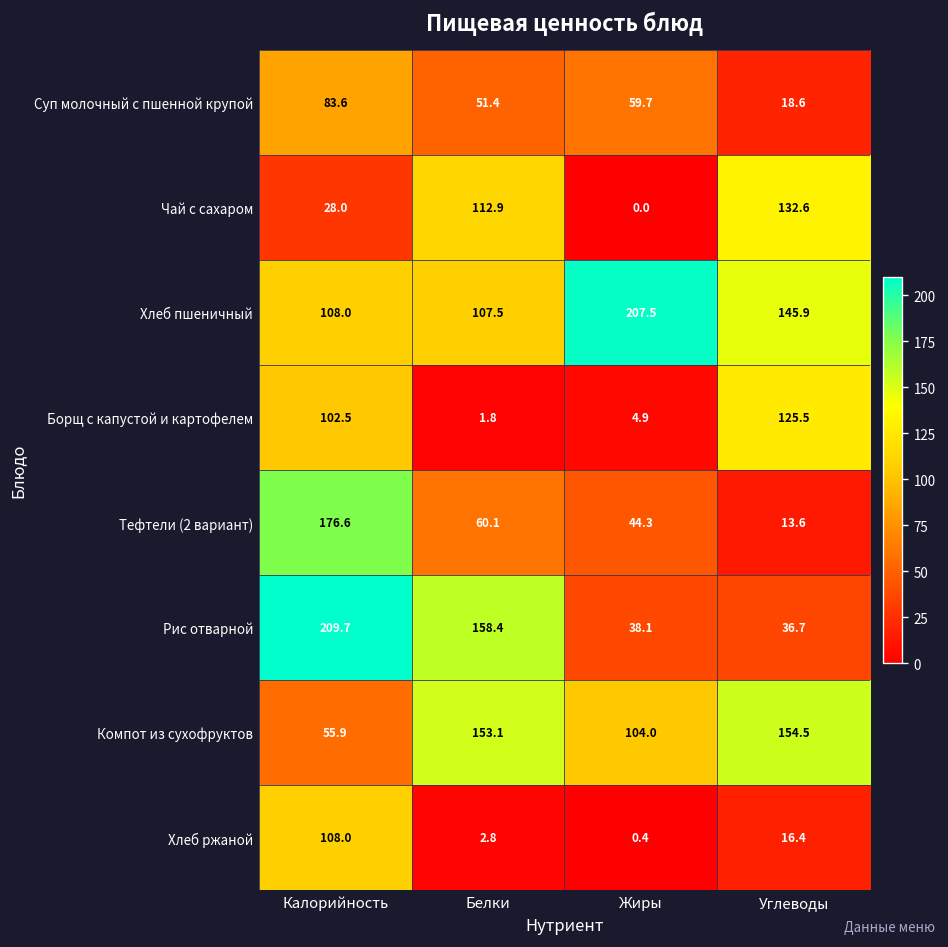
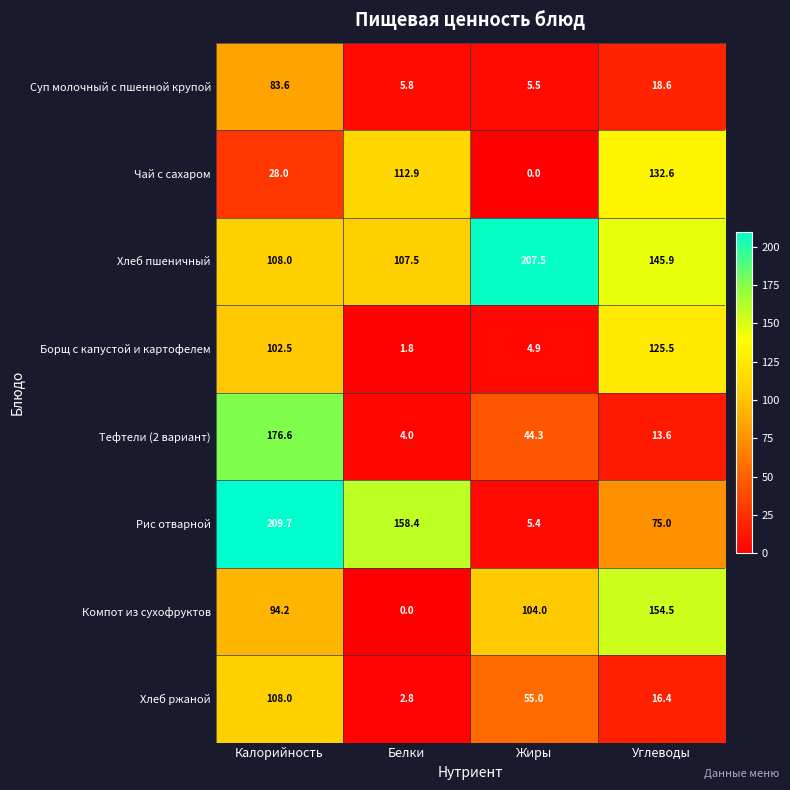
  {
    "Суп молочный с пшенной крупой": {
      "Калорийность": 83.6,
-     "Белки": 51.4,
-     "Жиры": 59.7,
+     "Белки": 5.8,
+     "Жиры": 5.5,
      "Углеводы": 18.6
    },
    "Чай с сахаром": {
      "Калорийность": 28.0,
      "Белки": 112.9,
      "Жиры": 0.0,
      "Углеводы": 132.6
    },
    "Хлеб пшеничный": {
      "Калорийность": 108.0,
      "Белки": 107.5,
      "Жиры": 207.5,
      "Углеводы": 145.9
    },
    "Борщ с капустой и картофелем": {
      "Калорийность": 102.5,
      "Белки": 1.8,
      "Жиры": 4.9,
      "Углеводы": 125.5
    },
    "Тефтели (2 вариант)": {
      "Калорийность": 176.6,
-     "Белки": 60.1,
+     "Белки": 4.0,
      "Жиры": 44.3,
      "Углеводы": 13.6
    },
    "Рис отварной": {
      "Калорийность": 209.7,
      "Белки": 158.4,
-     "Жиры": 38.1,
-     "Углеводы": 36.7
+     "Жиры": 5.4,
+     "Углеводы": 75.0
    },
    "Компот из сухофруктов": {
-     "Калорийность": 55.9,
-     "Белки": 153.1,
+     "Калорийность": 94.2,
+     "Белки": 0.0,
      "Жиры": 104.0,
      "Углеводы": 154.5
    },
    "Хлеб ржаной": {
      "Калорийность": 108.0,
      "Белки": 2.8,
-     "Жиры": 0.4,
+     "Жиры": 55.0,
      "Углеводы": 16.4
    }
  }
